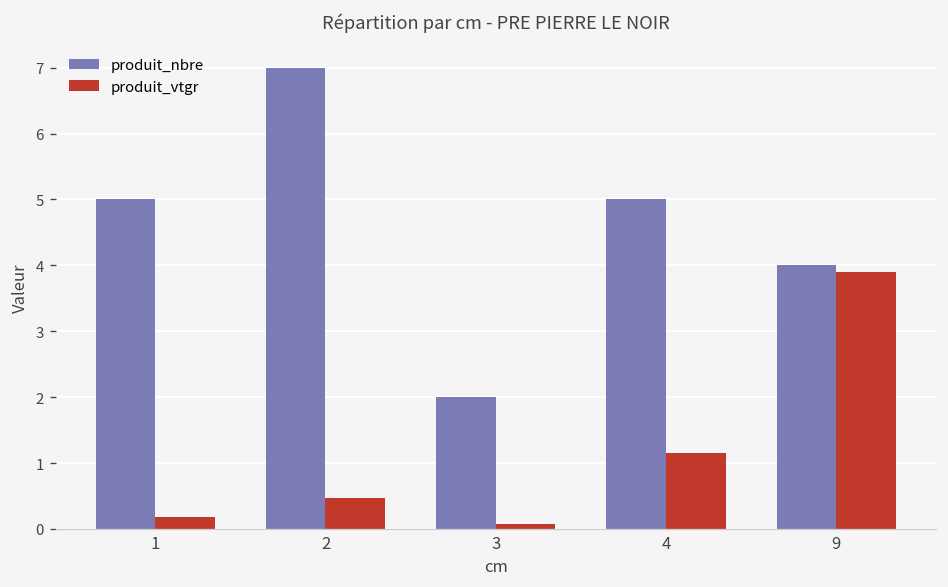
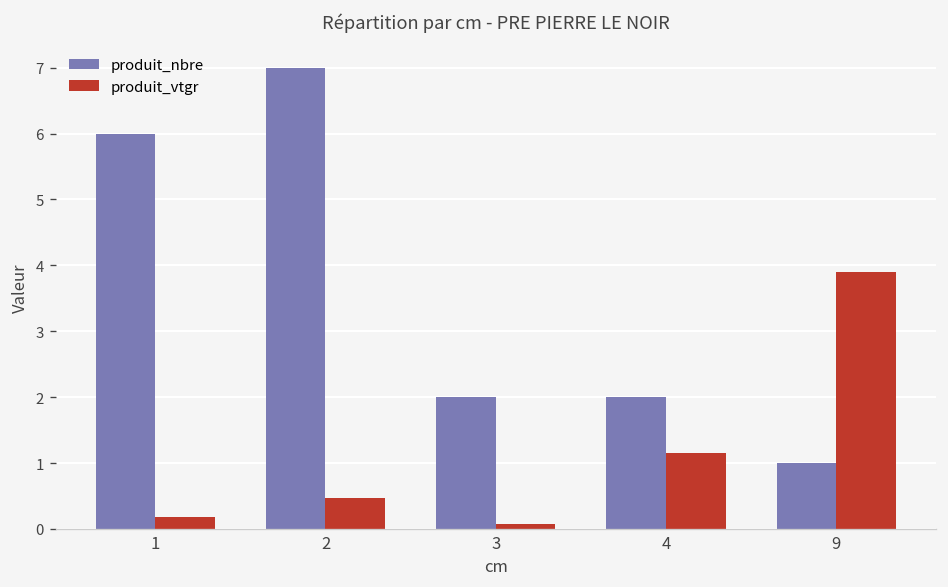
  {
    "produit_nbre": {
-     "1": 5,
+     "1": 6,
      "2": 7,
      "3": 2,
-     "4": 5,
-     "9": 4
+     "4": 2,
+     "9": 1
    },
    "produit_vtgr": {
      "1": 0.2,
      "2": 0.5,
      "3": 0.1,
      "4": 1.2,
      "9": 3.9
    }
  }
